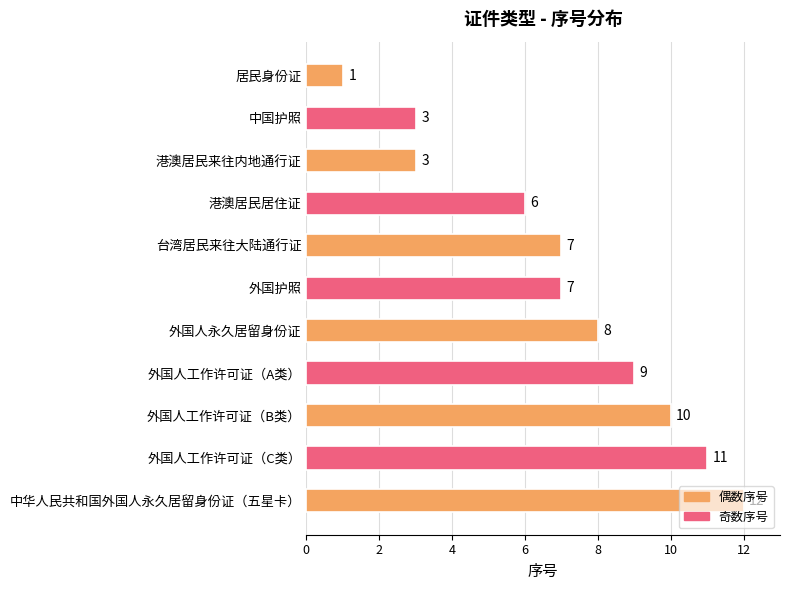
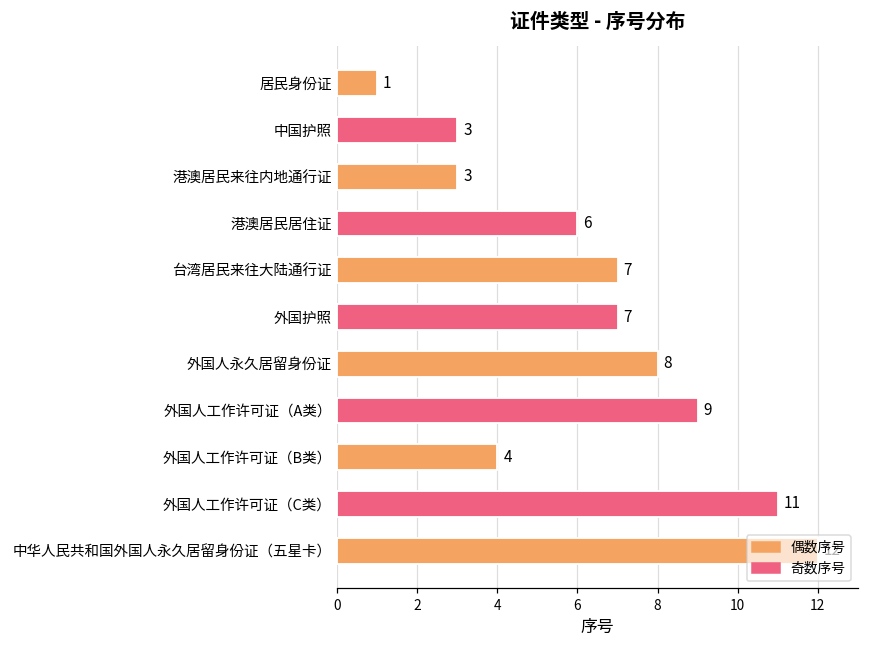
  {
    "居民身份证": 1,
    "中国护照": 3,
    "港澳居民来往内地通行证": 3,
    "港澳居民居住证": 6,
    "台湾居民来往大陆通行证": 7,
    "外国护照": 7,
    "外国人永久居留身份证": 8,
    "外国人工作许可证（A类）": 9,
-   "外国人工作许可证（B类）": 10,
+   "外国人工作许可证（B类）": 4,
    "外国人工作许可证（C类）": 11
  }
